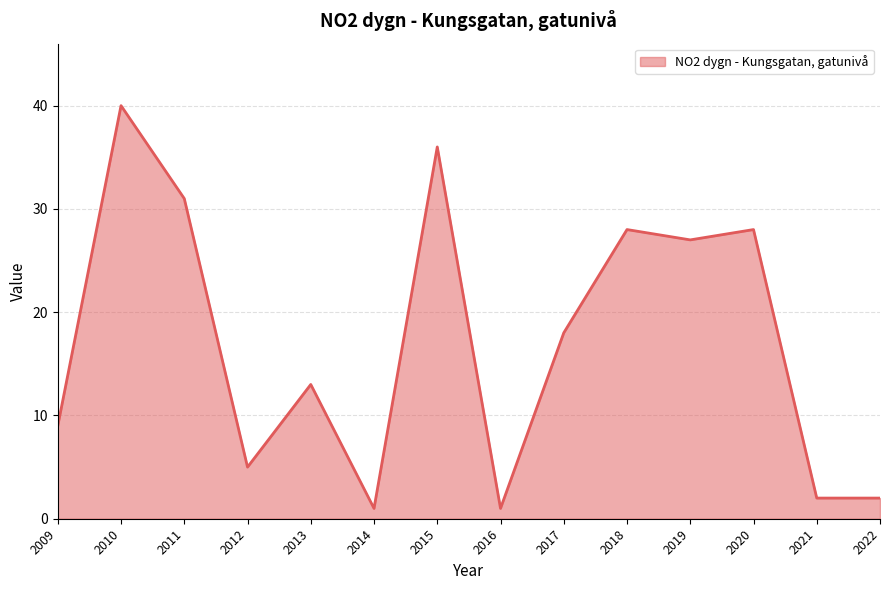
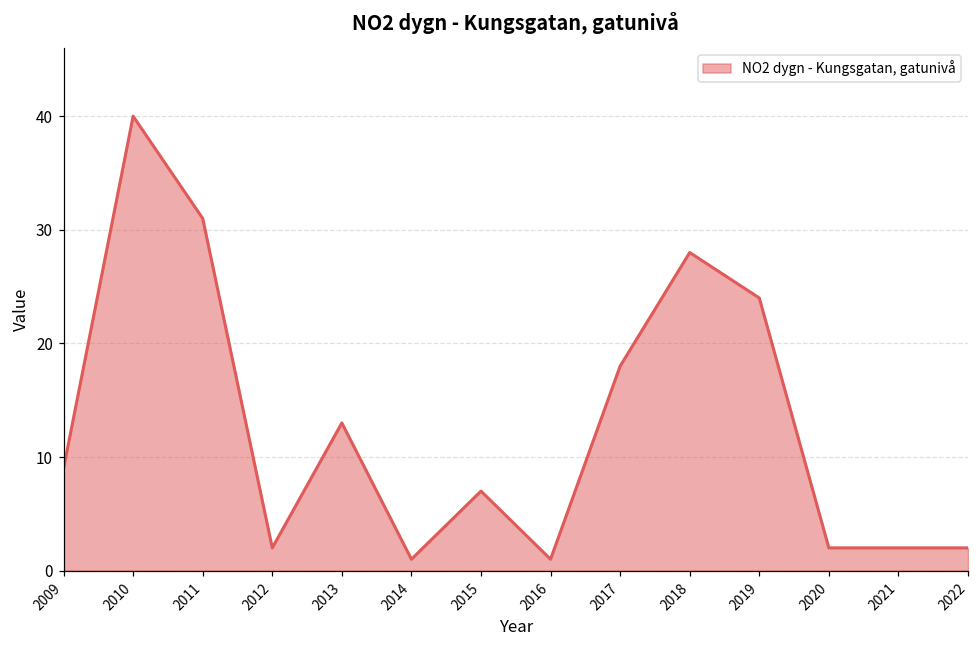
  {
    "2009": 9,
    "2010": 40,
    "2011": 31,
-   "2012": 5,
+   "2012": 2,
    "2013": 13,
    "2014": 1,
-   "2015": 36,
+   "2015": 7,
    "2016": 1,
    "2017": 18,
    "2018": 28,
-   "2019": 27,
-   "2020": 28,
+   "2019": 24,
+   "2020": 2,
    "2021": 2,
    "2022": 2
  }
